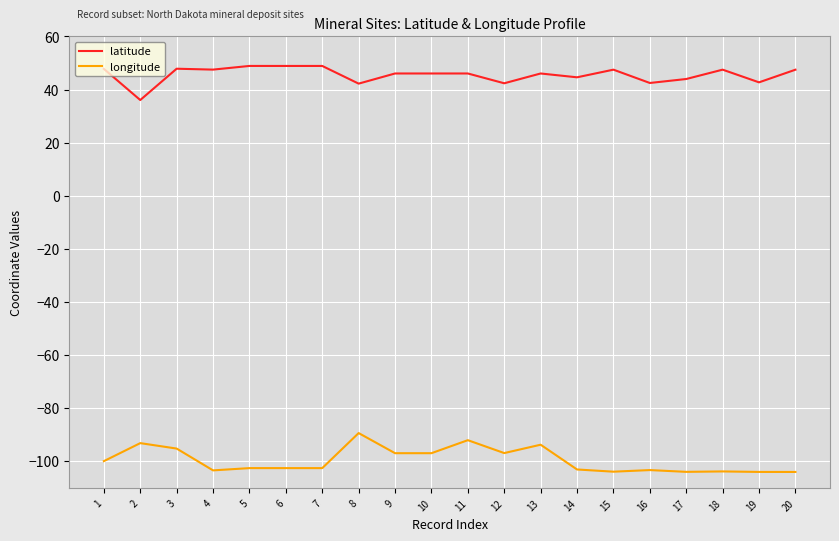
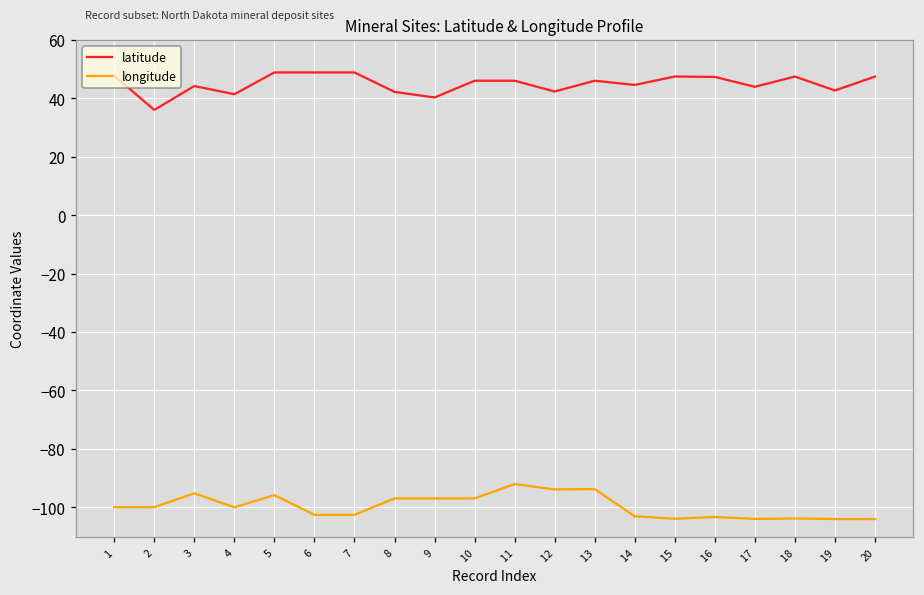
  {
    "latitude": {
      "2": 36,
-     "3": 48,
-     "4": 47,
+     "3": 44,
+     "4": 41,
      "5": 49,
      "6": 49,
      "7": 49,
      "8": 42,
-     "9": 46,
+     "9": 40,
      "10": 46,
      "11": 46,
      "12": 42,
      "13": 46,
      "14": 45,
      "15": 47,
-     "16": 42,
+     "16": 47,
      "17": 44,
      "18": 47,
      "19": 43,
      "20": 47
    },
    "longitude": {
      "1": -100,
-     "2": -93,
+     "2": -100,
      "3": -95,
-     "4": -103,
-     "5": -103,
+     "4": -100,
+     "5": -96,
      "6": -103,
      "7": -103,
-     "8": -89,
+     "8": -97,
      "9": -97,
      "10": -97,
      "11": -92,
-     "12": -97,
+     "12": -94,
      "13": -94,
      "14": -103,
      "15": -104,
      "16": -103,
      "17": -104,
      "18": -104,
      "19": -104,
      "20": -104
    }
  }
